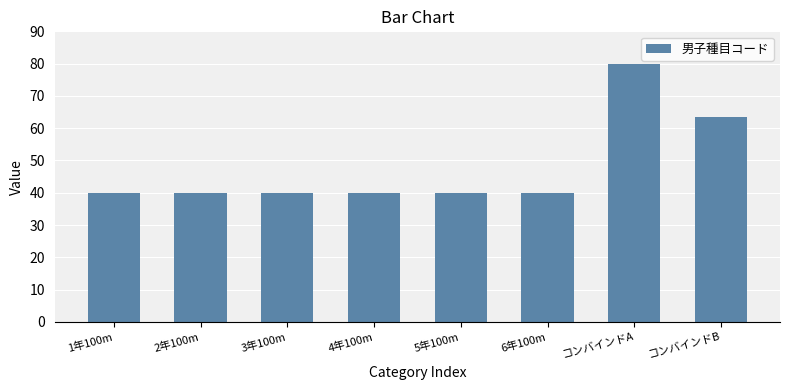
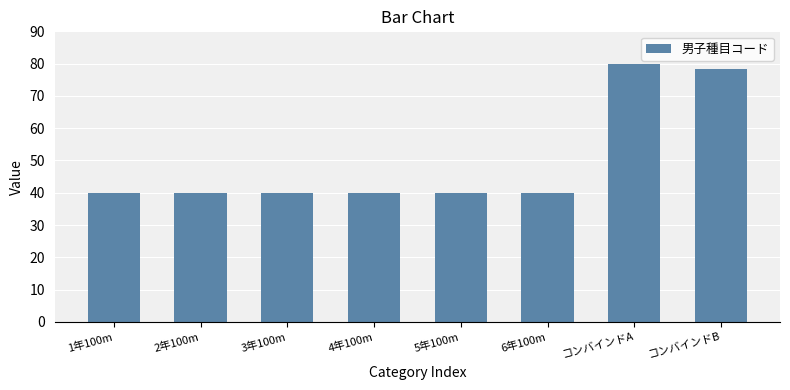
  {
    "1年100m": 40,
    "2年100m": 40,
    "3年100m": 40,
    "4年100m": 40,
    "5年100m": 40,
    "6年100m": 40,
    "コンバインドA": 80,
-   "コンバインドB": 63
+   "コンバインドB": 78
  }
